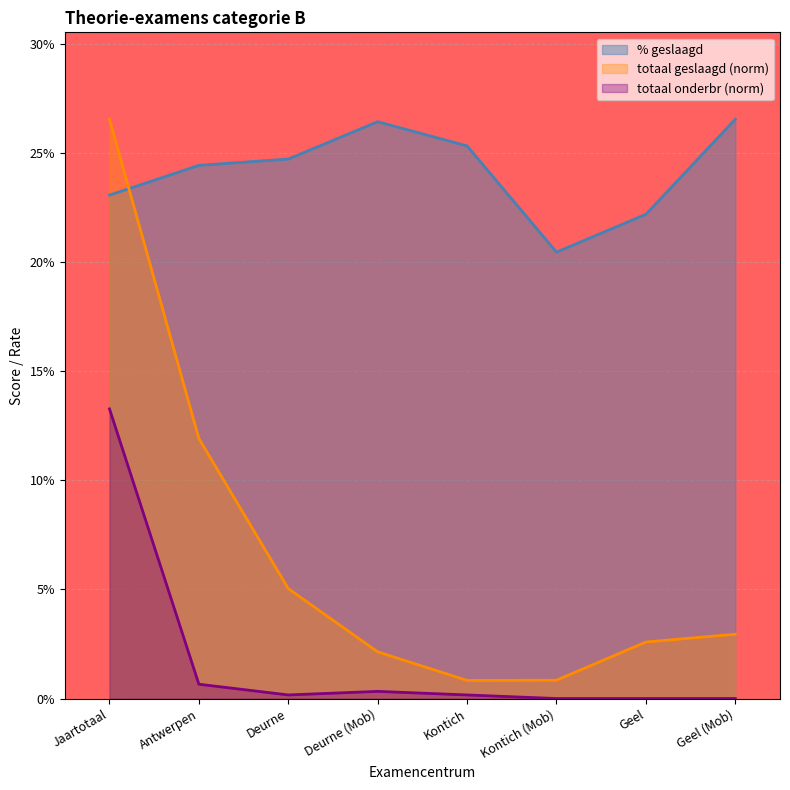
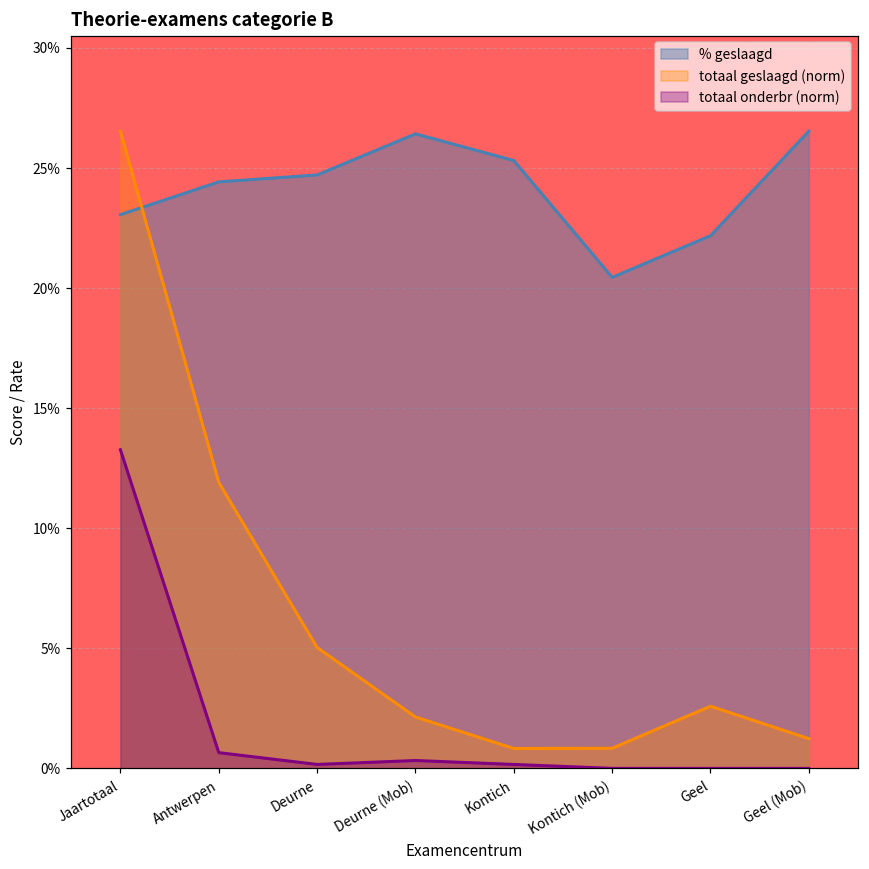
  {
    "% geslaagd": {
      "Jaartotaal": "23.1%",
      "Antwerpen": "24.4%",
      "Deurne": "24.7%",
      "Deurne (Mob)": "26.4%",
      "Kontich": "25.3%",
      "Kontich (Mob)": "20.4%",
      "Geel": "22.2%",
      "Geel (Mob)": "26.5%"
    },
    "totaal geslaagd (norm)": {
      "Jaartotaal": "26.5%",
      "Antwerpen": "11.9%",
      "Deurne": "5.0%",
      "Deurne (Mob)": "2.1%",
      "Kontich": "0.8%",
      "Kontich (Mob)": "0.8%",
      "Geel": "2.6%",
-     "Geel (Mob)": "2.9%"
+     "Geel (Mob)": "1.2%"
    },
    "totaal onderbr (norm)": {
      "Jaartotaal": "13.3%",
      "Antwerpen": "0.7%",
      "Deurne": "0.2%",
      "Deurne (Mob)": "0.3%",
      "Kontich": "0.2%",
      "Kontich (Mob)": "0.0%",
      "Geel": "0.0%",
      "Geel (Mob)": "0.0%"
    }
  }
